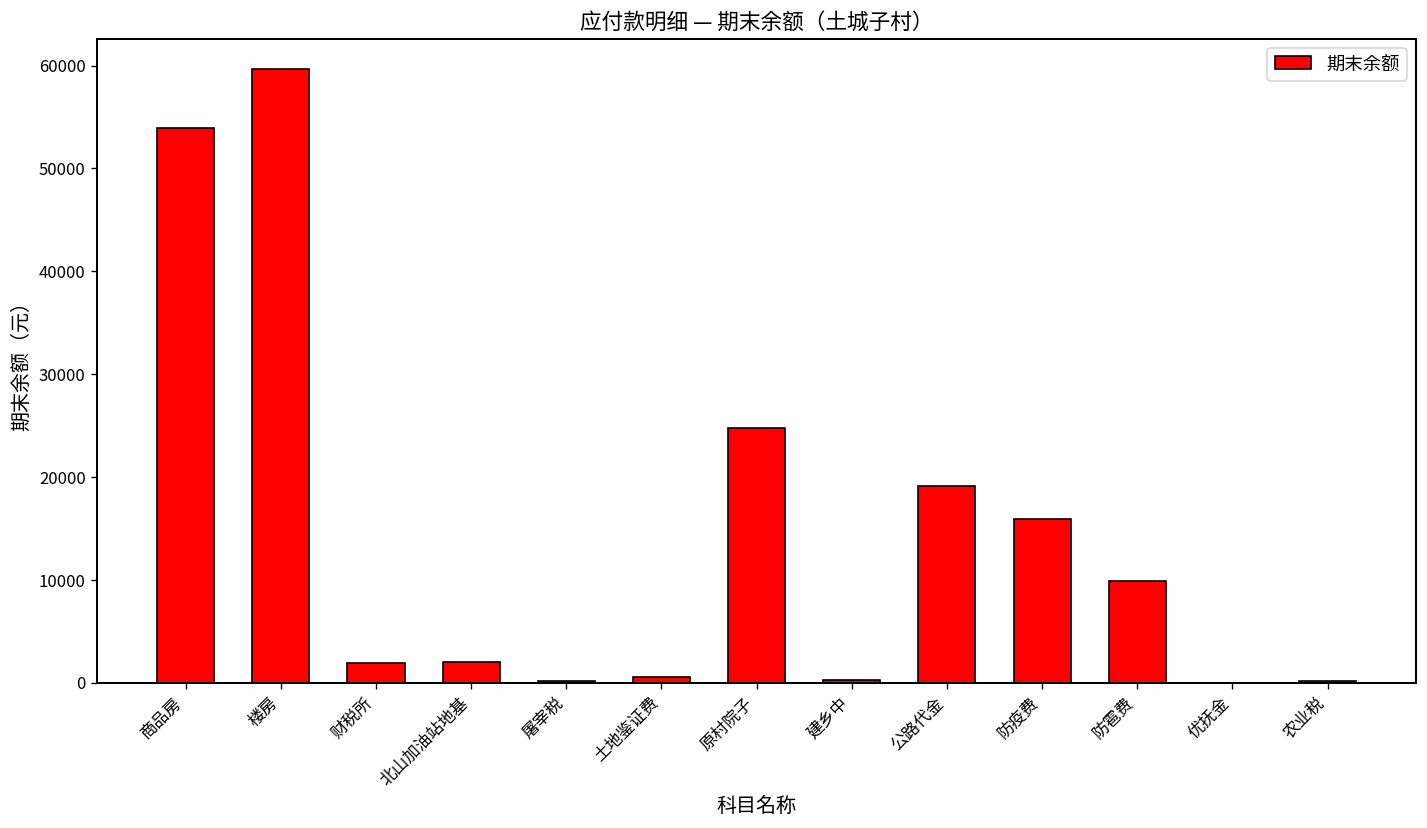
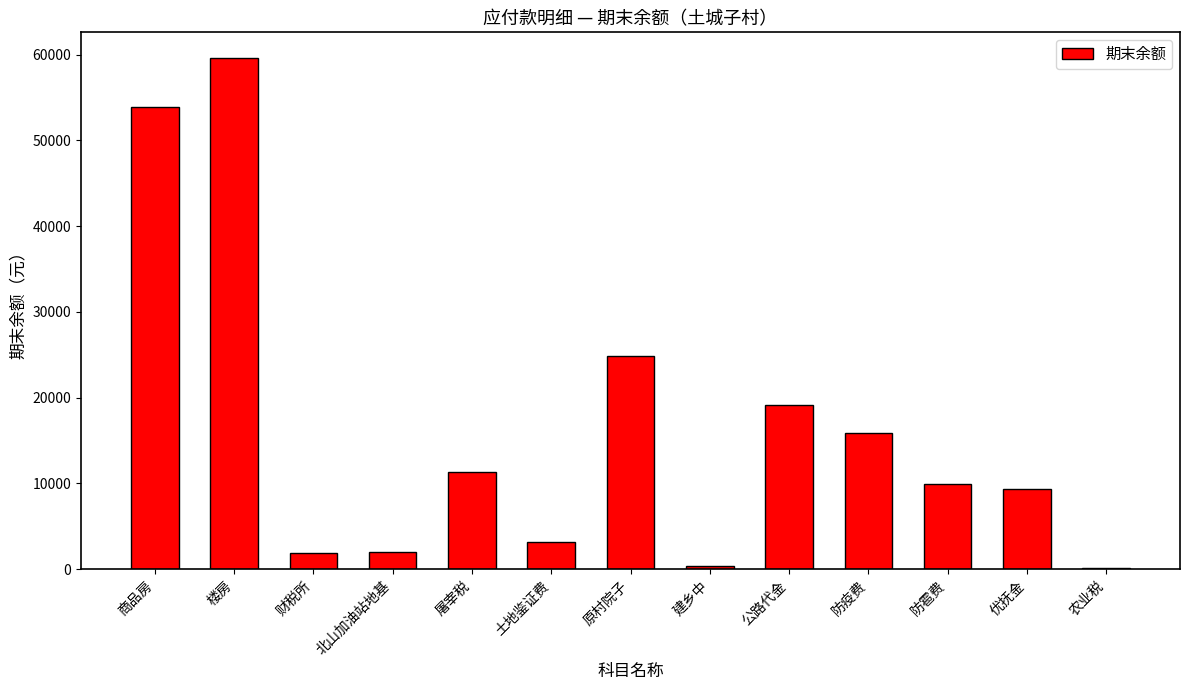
  {
    "商品房": 54000,
    "楼房": 60000,
    "财税所": 2000,
    "北山加油站地基": 2000,
-   "屠宰税": 0,
-   "土地鉴证费": 1000,
+   "屠宰税": 11000,
+   "土地鉴证费": 3000,
    "原村院子": 25000,
    "建乡中": 0,
    "公路代金": 19000,
    "防疫费": 16000,
    "防雹费": 10000,
-   "优抚金": 0
+   "优抚金": 9000
  }
